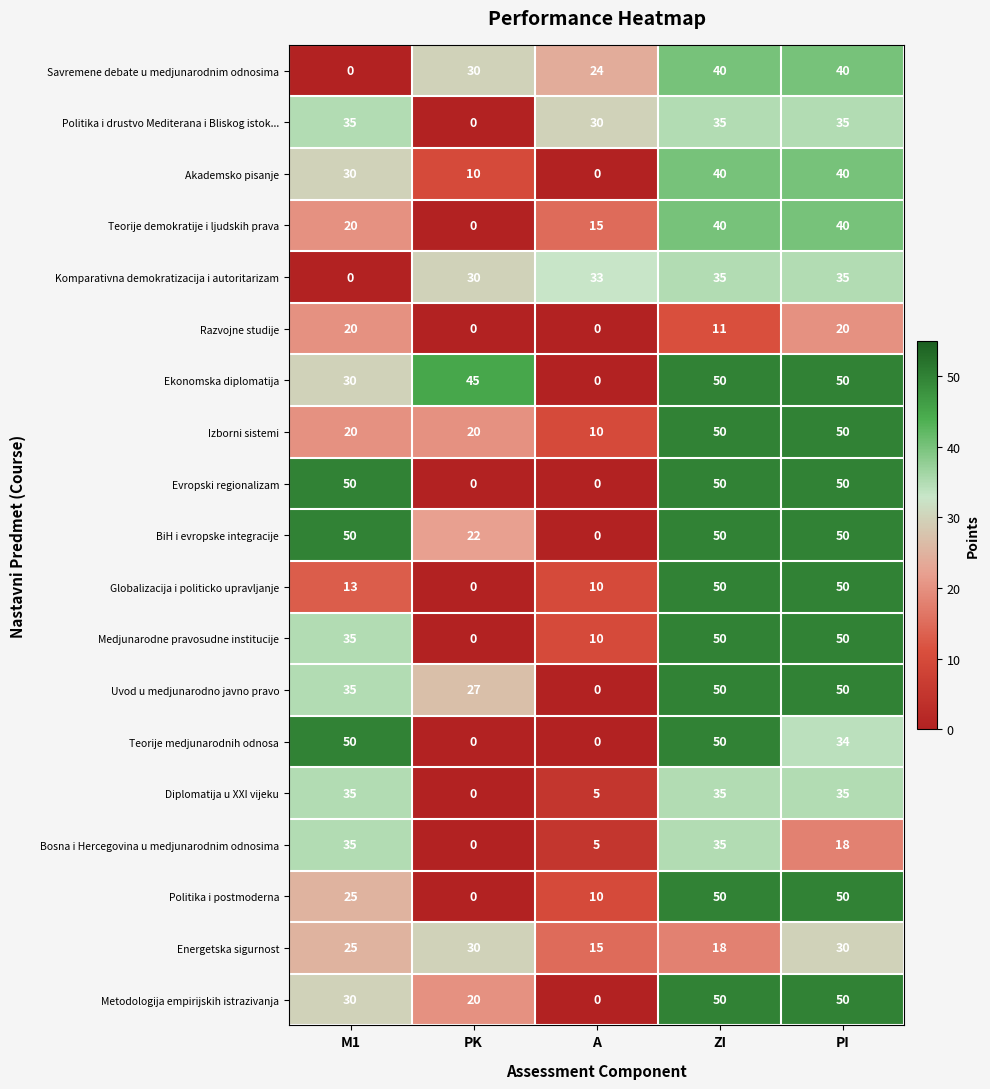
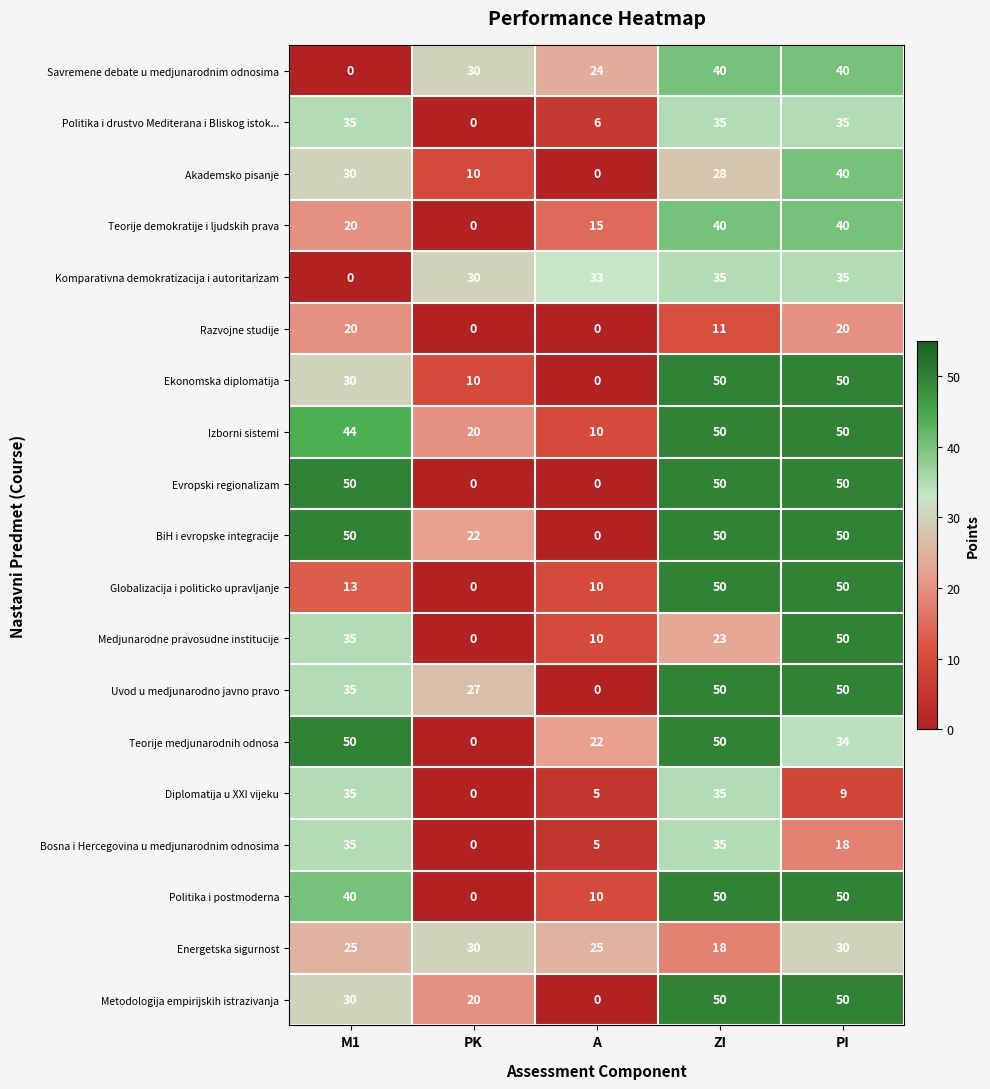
  {
    "Savremene debate u medjunarodnim odnosima": {
      "M1": 0,
      "PK": 30,
      "A": 24,
      "ZI": 40,
      "PI": 40
    },
    "Politika i drustvo Mediterana i Bliskog istok...": {
      "M1": 35,
      "PK": 0,
-     "A": 30,
+     "A": 6,
      "ZI": 35,
      "PI": 35
    },
    "Akademsko pisanje": {
      "M1": 30,
      "PK": 10,
      "A": 0,
-     "ZI": 40,
+     "ZI": 28,
      "PI": 40
    },
    "Teorije demokratije i ljudskih prava": {
      "M1": 20,
      "PK": 0,
      "A": 15,
      "ZI": 40,
      "PI": 40
    },
    "Komparativna demokratizacija i autoritarizam": {
      "M1": 0,
      "PK": 30,
      "A": 33,
      "ZI": 35,
      "PI": 35
    },
    "Razvojne studije": {
      "M1": 20,
      "PK": 0,
      "A": 0,
      "ZI": 11,
      "PI": 20
    },
    "Ekonomska diplomatija": {
      "M1": 30,
-     "PK": 45,
+     "PK": 10,
      "A": 0,
      "ZI": 50,
      "PI": 50
    },
    "Izborni sistemi": {
-     "M1": 20,
+     "M1": 44,
      "PK": 20,
      "A": 10,
      "ZI": 50,
      "PI": 50
    },
    "Evropski regionalizam": {
      "M1": 50,
      "PK": 0,
      "A": 0,
      "ZI": 50,
      "PI": 50
    },
    "BiH i evropske integracije": {
      "M1": 50,
      "PK": 22,
      "A": 0,
      "ZI": 50,
      "PI": 50
    },
    "Globalizacija i politicko upravljanje": {
      "M1": 13,
      "PK": 0,
      "A": 10,
      "ZI": 50,
      "PI": 50
    },
    "Medjunarodne pravosudne institucije": {
      "M1": 35,
      "PK": 0,
      "A": 10,
-     "ZI": 50,
+     "ZI": 23,
      "PI": 50
    },
    "Uvod u medjunarodno javno pravo": {
      "M1": 35,
      "PK": 27,
      "A": 0,
      "ZI": 50,
      "PI": 50
    },
    "Teorije medjunarodnih odnosa": {
      "M1": 50,
      "PK": 0,
-     "A": 0,
+     "A": 22,
      "ZI": 50,
      "PI": 34
    },
    "Diplomatija u XXI vijeku": {
      "M1": 35,
      "PK": 0,
      "A": 5,
      "ZI": 35,
-     "PI": 35
+     "PI": 9
    },
    "Bosna i Hercegovina u medjunarodnim odnosima": {
      "M1": 35,
      "PK": 0,
      "A": 5,
      "ZI": 35,
      "PI": 18
    },
    "Politika i postmoderna": {
-     "M1": 25,
+     "M1": 40,
      "PK": 0,
      "A": 10,
      "ZI": 50,
      "PI": 50
    },
    "Energetska sigurnost": {
      "M1": 25,
      "PK": 30,
-     "A": 15,
+     "A": 25,
      "ZI": 18,
      "PI": 30
    },
    "Metodologija empirijskih istrazivanja": {
      "M1": 30,
      "PK": 20,
      "A": 0,
      "ZI": 50,
      "PI": 50
    }
  }
